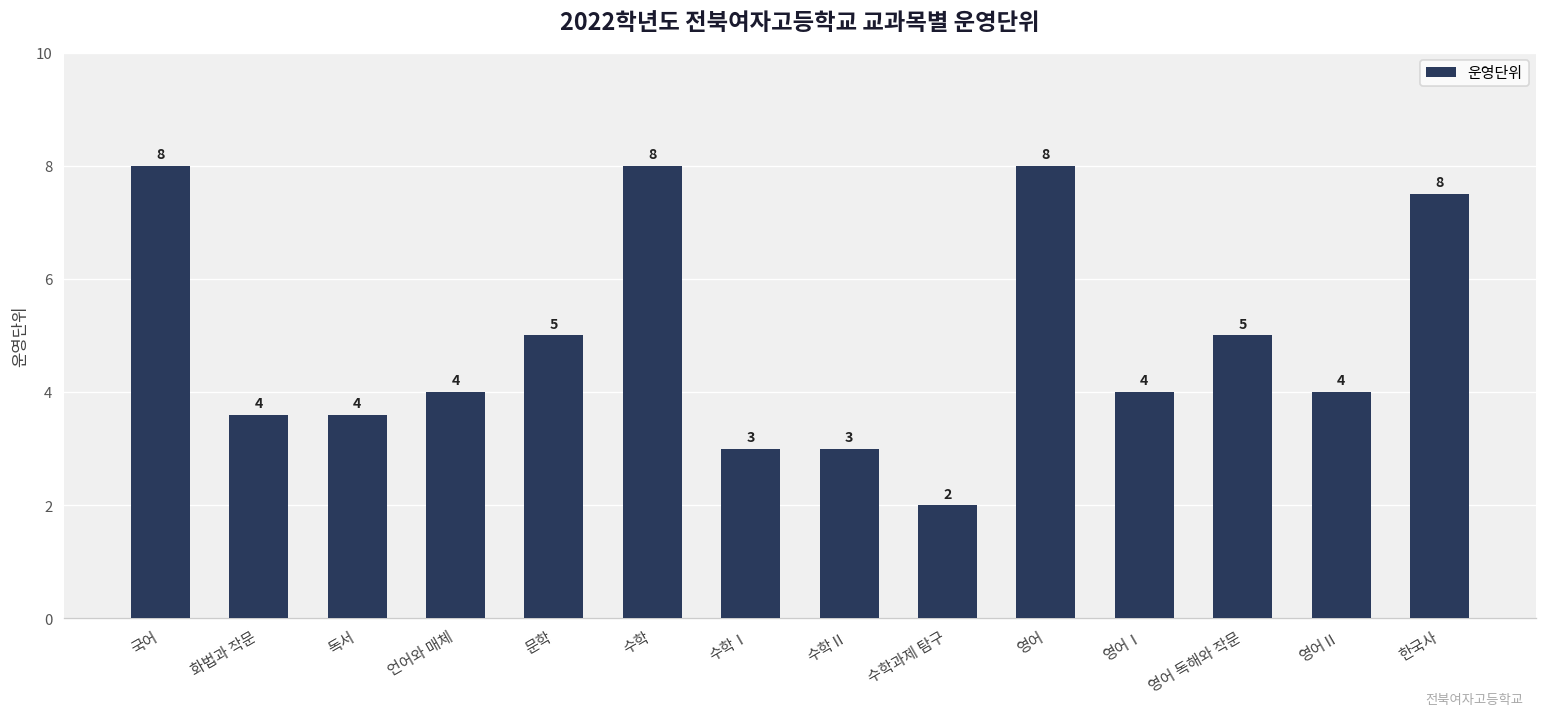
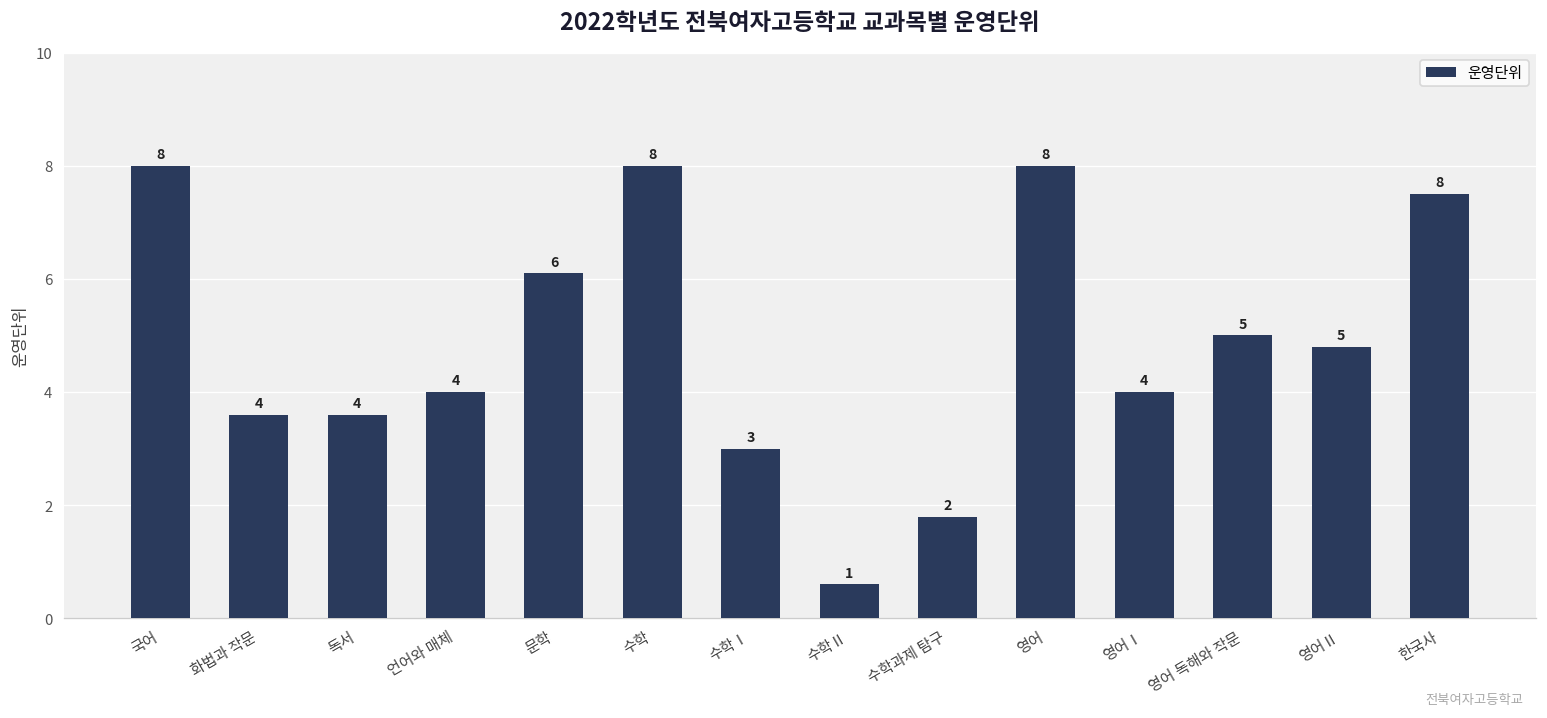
  {
    "국어": 8,
    "화법과 작문": 4,
    "독서": 4,
    "언어와 매체": 4,
-   "문학": 5,
+   "문학": 6,
    "수학": 8,
    "수학Ⅰ": 3,
-   "수학Ⅱ": 3,
-   "수학과제 탐구": 2.0,
+   "수학Ⅱ": 1,
+   "수학과제 탐구": 1.8,
    "영어": 8,
    "영어Ⅰ": 4,
    "영어 독해와 작문": 5,
-   "영어Ⅱ": 4,
+   "영어Ⅱ": 5,
    "한국사": 8
  }
